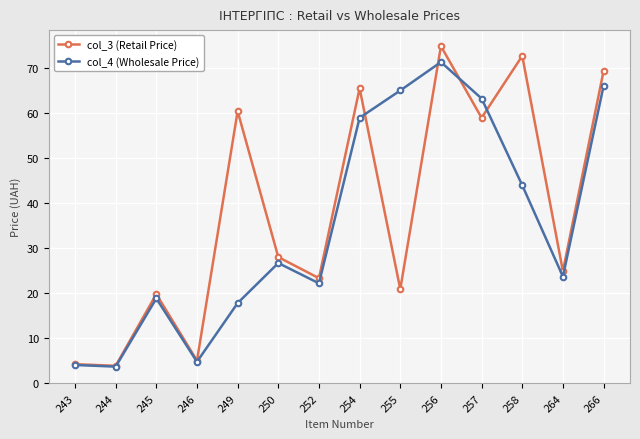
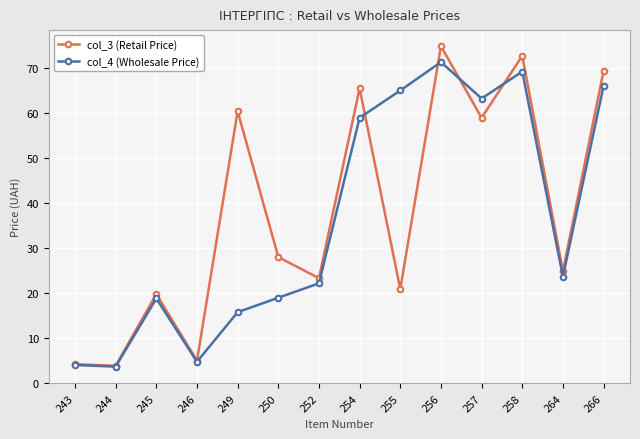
  {
    "col_3 (Retail Price)": {
      "245": 20,
      "249": 60,
      "250": 28,
      "252": 23,
      "254": 65,
      "255": 21,
      "256": 75,
      "257": 59,
      "258": 73,
      "264": 25,
      "266": 69
    },
    "col_4 (Wholesale Price)": {
      "245": 19,
-     "249": 18,
-     "250": 27,
+     "249": 16,
+     "250": 19,
      "252": 22,
      "254": 59,
      "255": 65,
      "256": 71,
      "257": 63,
-     "258": 44,
+     "258": 69,
      "264": 24,
      "266": 66
    }
  }
